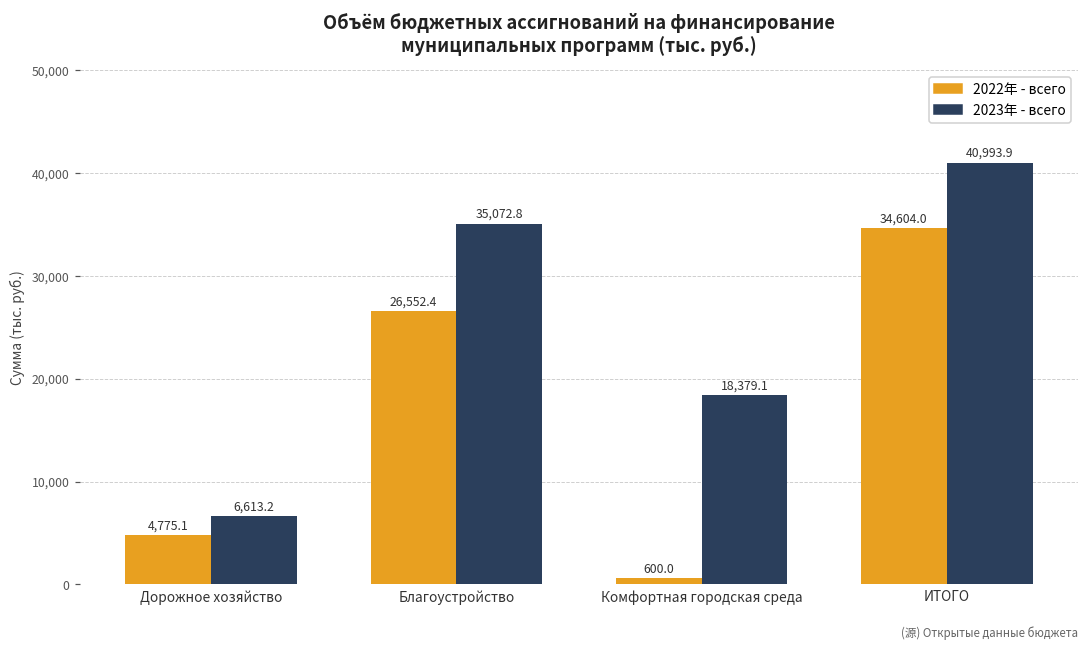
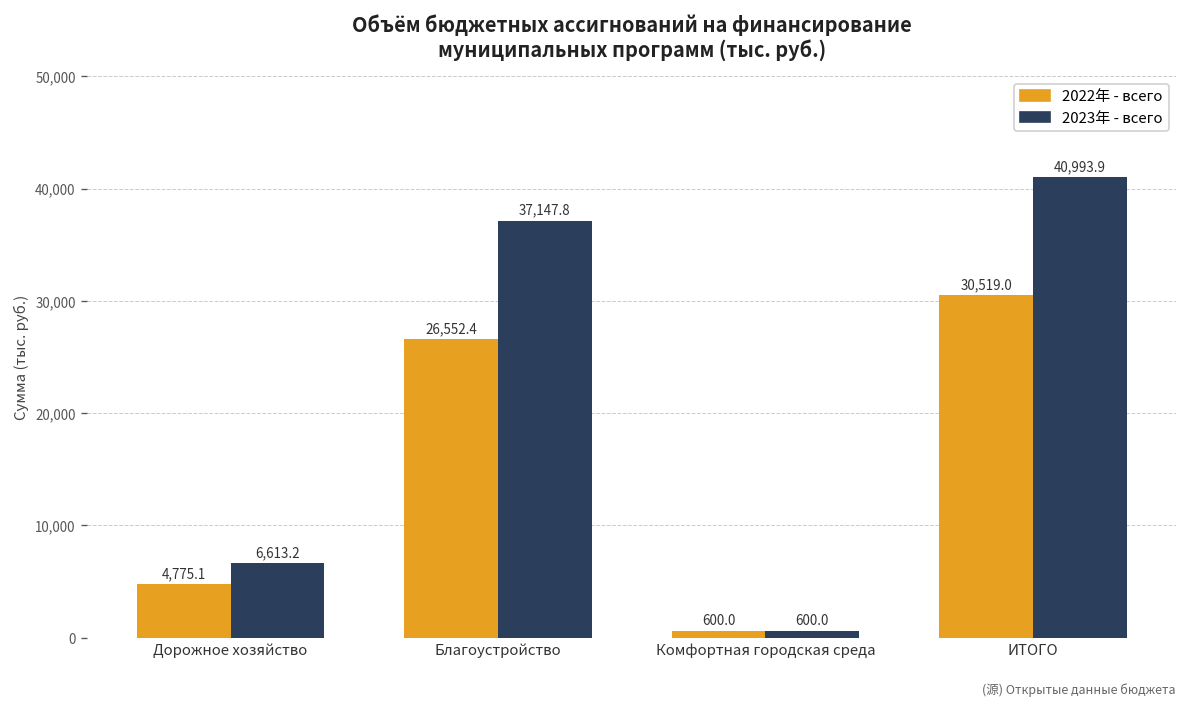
  {
    "2022年 - всего": {
      "Дорожное хозяйство": "4,775.1",
      "Благоустройство": "26,552.4",
      "Комфортная городская среда": "600.0",
-     "ИТОГО": "34,604.0"
+     "ИТОГО": "30,519.0"
    },
    "2023年 - всего": {
      "Дорожное хозяйство": "6,613.2",
-     "Благоустройство": "35,072.8",
-     "Комфортная городская среда": "18,379.1",
+     "Благоустройство": "37,147.8",
+     "Комфортная городская среда": "600.0",
      "ИТОГО": "40,993.9"
    }
  }
